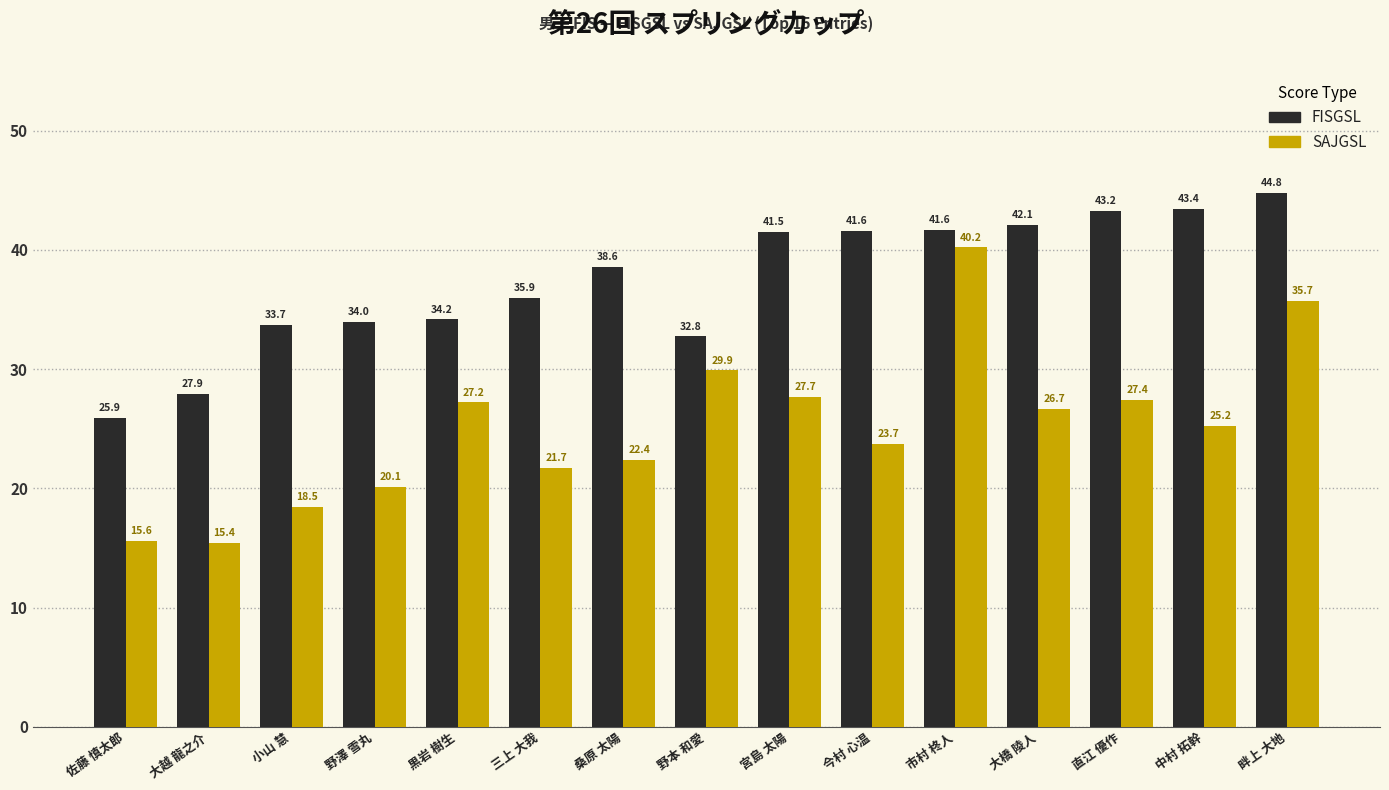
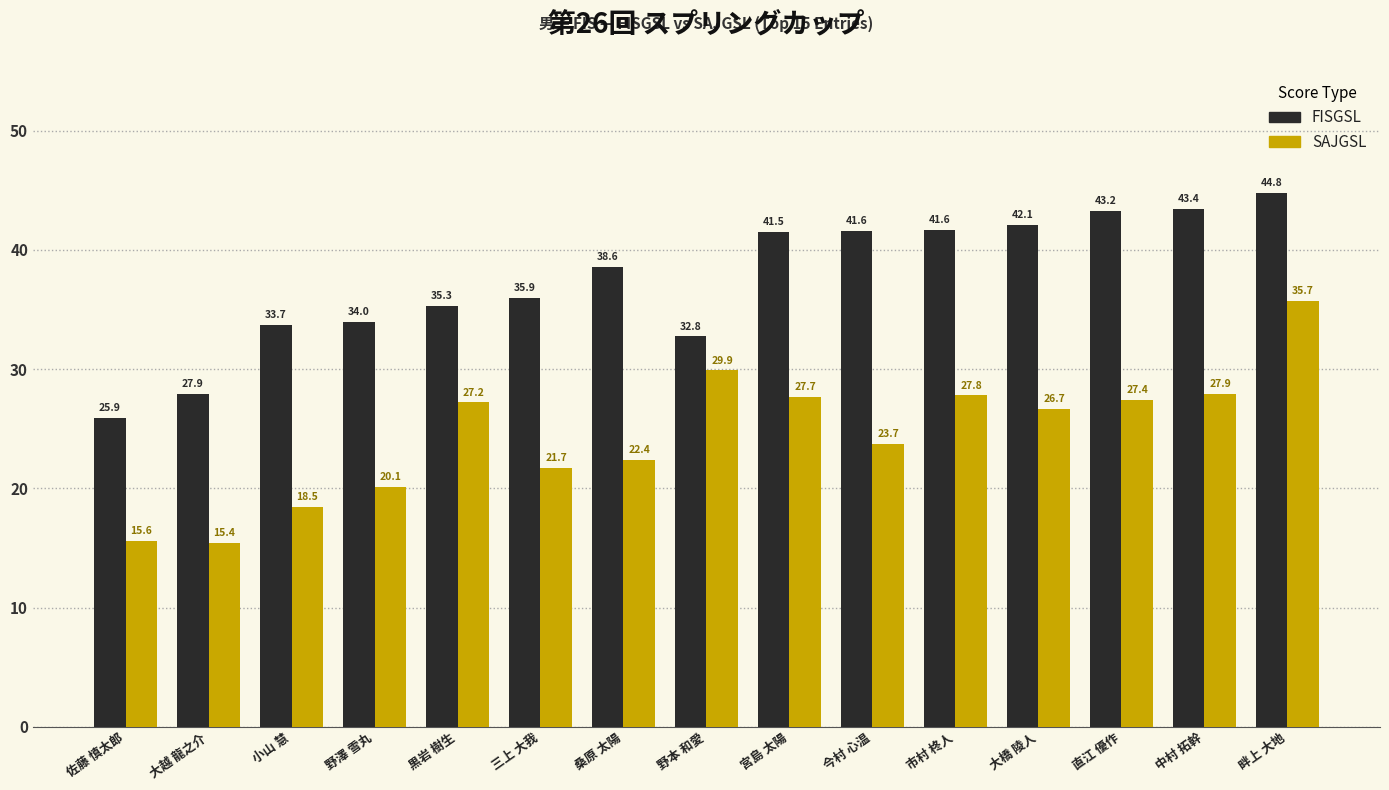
  {
    "FISGSL": {
      "佐藤 慎太郎": 25.9,
      "大越 龍之介": 27.9,
      "小山 慧": 33.7,
      "野澤 雪丸": 34.0,
-     "黒岩 樹生": 34.2,
+     "黒岩 樹生": 35.3,
      "三上 大我": 35.9,
      "桑原 太陽": 38.6,
      "野本 和愛": 32.8,
      "宮島 太陽": 41.5,
      "今村 心温": 41.6,
      "市村 柊人": 41.6,
      "大橋 陵人": 42.1,
      "直江 優作": 43.2,
      "中村 拓幹": 43.4,
      "畔上 大地": 44.8
    },
    "SAJGSL": {
      "佐藤 慎太郎": 15.6,
      "大越 龍之介": 15.4,
      "小山 慧": 18.5,
      "野澤 雪丸": 20.1,
      "黒岩 樹生": 27.2,
      "三上 大我": 21.7,
      "桑原 太陽": 22.4,
      "野本 和愛": 29.9,
      "宮島 太陽": 27.7,
      "今村 心温": 23.7,
-     "市村 柊人": 40.2,
+     "市村 柊人": 27.8,
      "大橋 陵人": 26.7,
      "直江 優作": 27.4,
-     "中村 拓幹": 25.2,
+     "中村 拓幹": 27.9,
      "畔上 大地": 35.7
    }
  }
